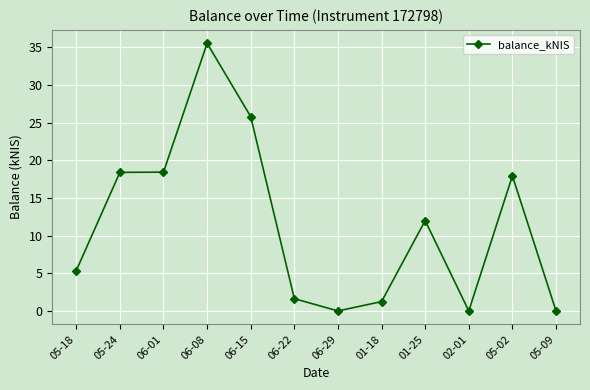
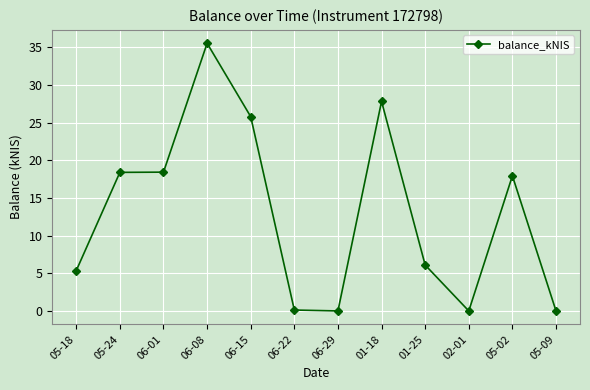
  {
    "05-18": 5,
    "05-24": 18,
    "06-01": 18,
    "06-08": 36,
    "06-15": 26,
-   "06-22": 2,
+   "06-22": 0,
    "06-29": 0,
-   "01-18": 1,
-   "01-25": 12,
+   "01-18": 28,
+   "01-25": 6,
    "02-01": 0,
    "05-02": 18,
    "05-09": 0
  }
